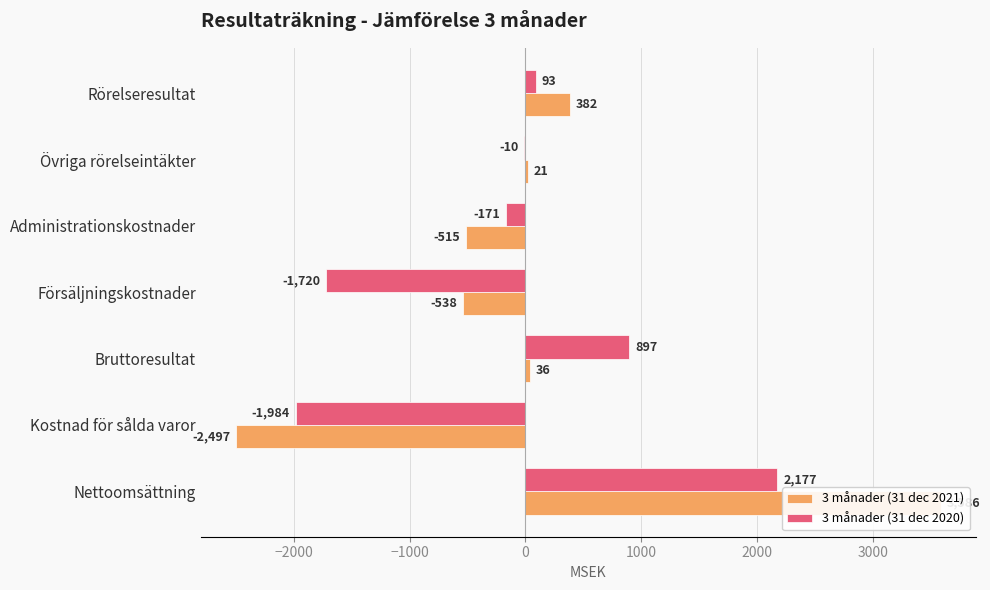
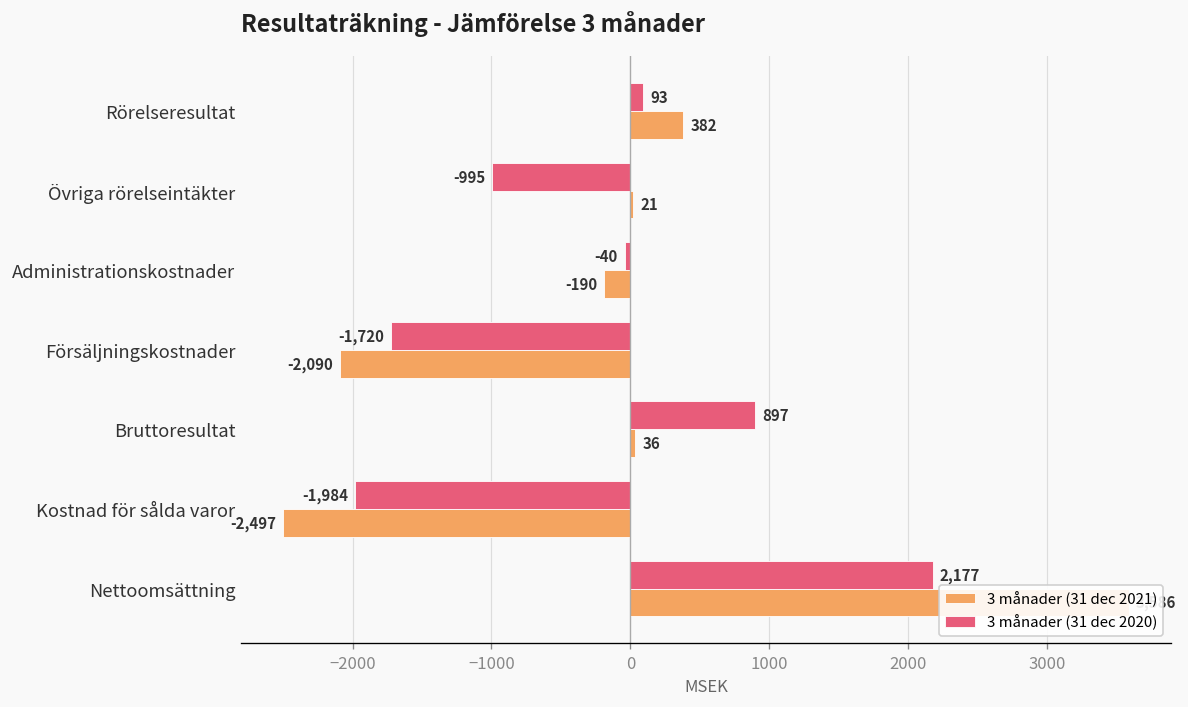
  {
    "3 månader (31 dec 2021)": {
      "Rörelseresultat": "382",
      "Övriga rörelseintäkter": "21",
-     "Administrationskostnader": "-515",
-     "Försäljningskostnader": "-538",
+     "Administrationskostnader": "-190",
+     "Försäljningskostnader": "-2,090",
      "Bruttoresultat": "36",
      "Kostnad för sålda varor": "-2,497"
    },
    "3 månader (31 dec 2020)": {
      "Rörelseresultat": "93",
-     "Övriga rörelseintäkter": "-10",
-     "Administrationskostnader": "-171",
+     "Övriga rörelseintäkter": "-995",
+     "Administrationskostnader": "-40",
      "Försäljningskostnader": "-1,720",
      "Bruttoresultat": "897",
      "Kostnad för sålda varor": "-1,984",
      "Nettoomsättning": "2,177"
    }
  }
